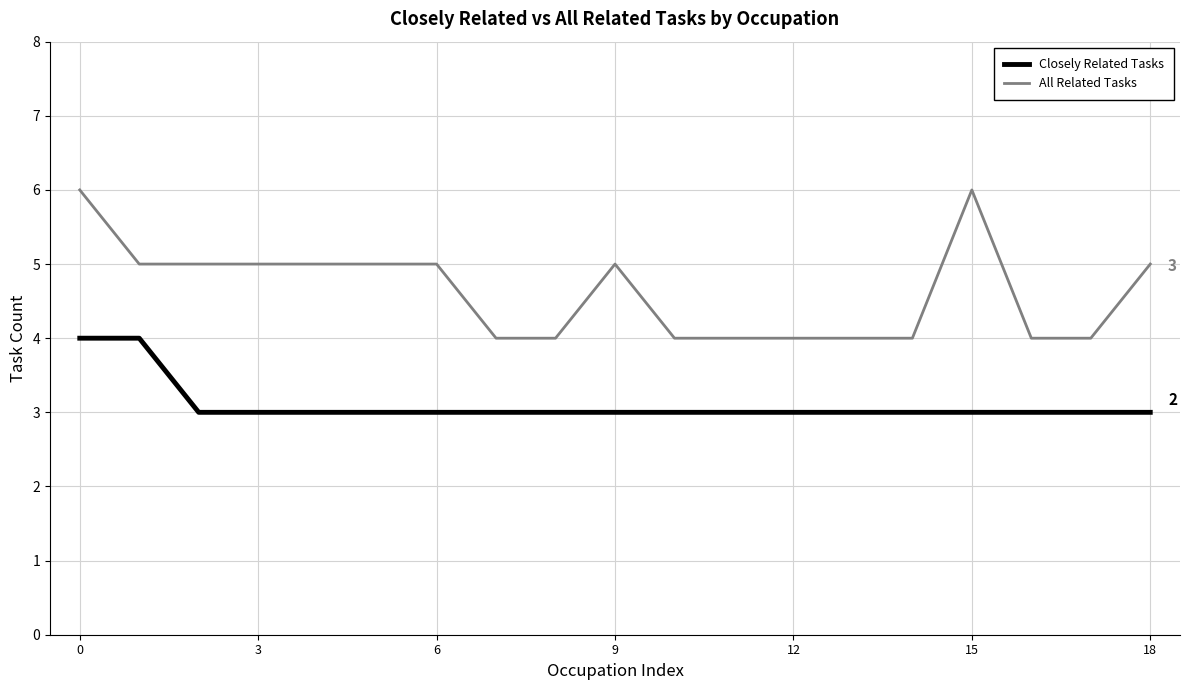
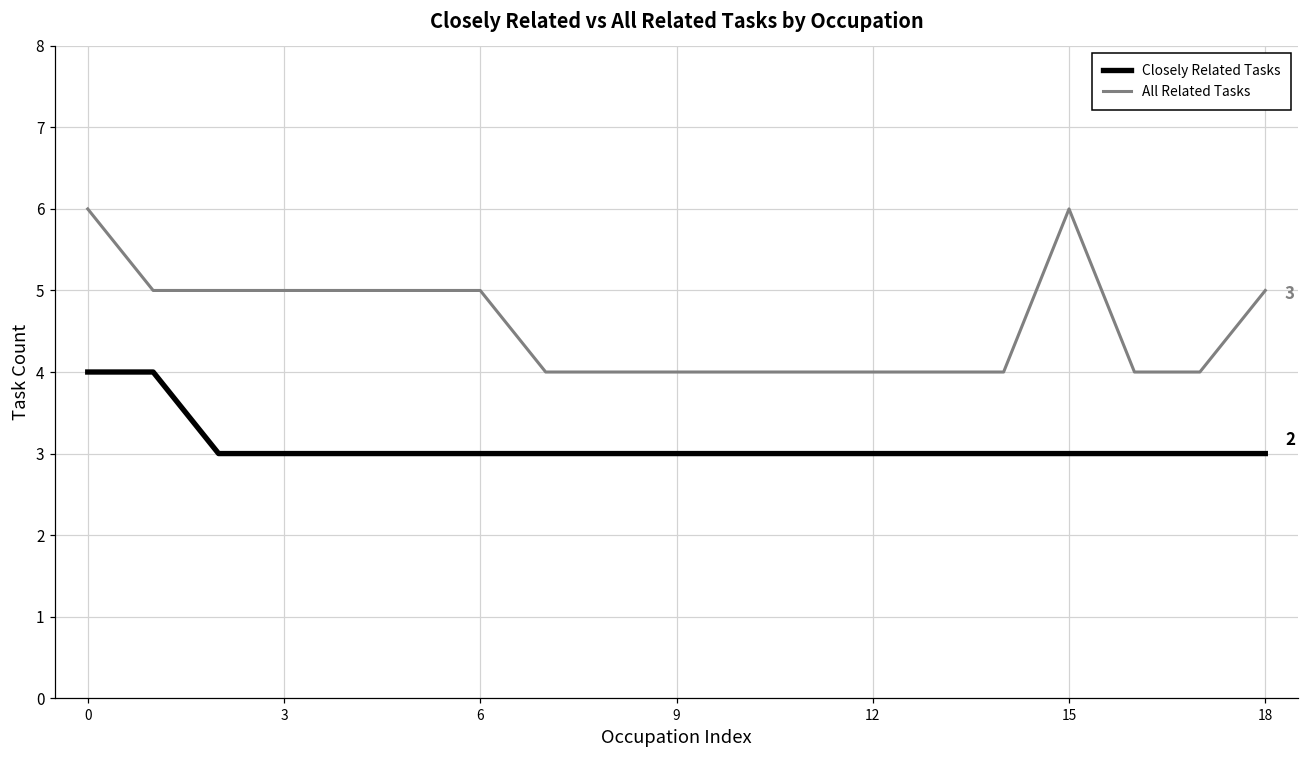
  {
    "Closely Related Tasks": {
      "0": 4,
      "3": 3,
      "6": 3,
      "9": 3,
      "12": 3,
      "15": 3
    },
    "All Related Tasks": {
      "0": 6,
      "3": 5,
      "6": 5,
-     "9": 5,
+     "9": 4,
      "12": 4,
      "15": 6
    }
  }
